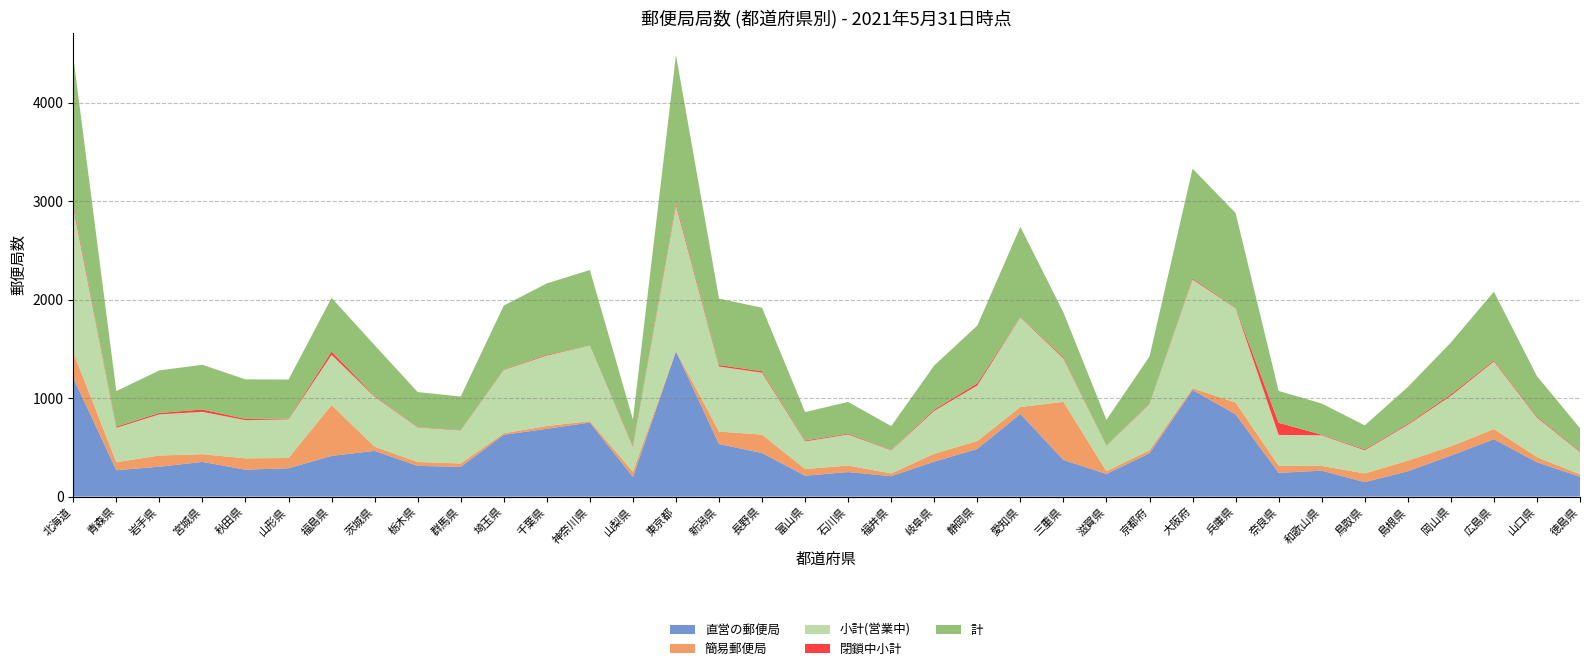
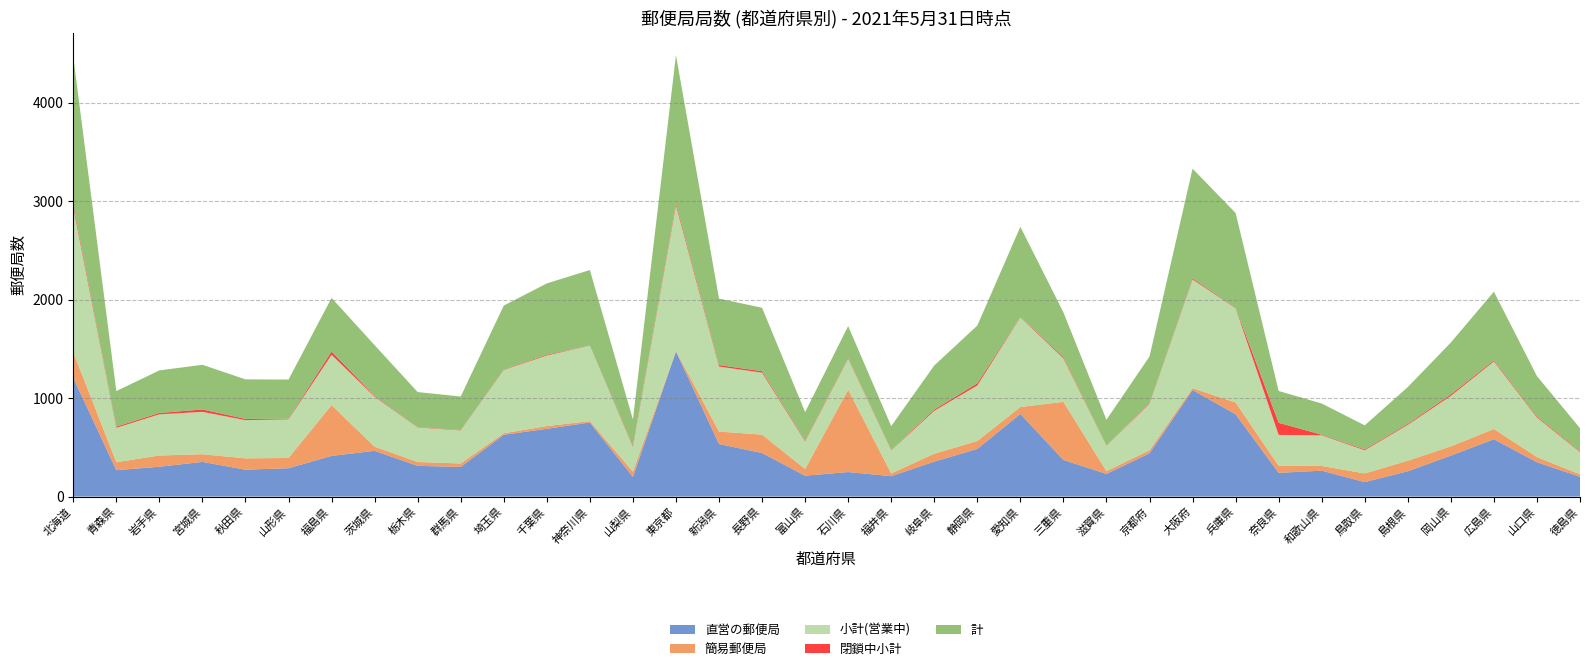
  {
    "直営の郵便局": {
      "北海道": 1200,
      "青森県": 300,
      "岩手県": 300,
      "宮城県": 400,
      "秋田県": 300,
      "山形県": 300,
      "福島県": 400,
      "茨城県": 500,
      "栃木県": 300,
      "群馬県": 300,
      "千葉県": 700,
      "山梨県": 200,
      "新潟県": 500,
      "長野県": 400,
      "富山県": 200,
      "石川県": 200,
      "福井県": 200,
      "岐阜県": 400,
      "静岡県": 500,
      "愛知県": 800,
      "三重県": 400,
      "滋賀県": 200,
      "京都府": 400,
      "兵庫県": 800,
      "奈良県": 200,
      "和歌山県": 300,
      "鳥取県": 100,
      "島根県": 300,
      "岡山県": 400,
      "広島県": 600,
      "山口県": 300
    },
    "簡易郵便局": {
      "北海道": 300,
      "青森県": 100,
      "岩手県": 100,
      "宮城県": 100,
      "秋田県": 100,
      "山形県": 100,
      "福島県": 500,
      "茨城県": 0,
      "栃木県": 0,
      "群馬県": 0,
      "千葉県": 0,
      "山梨県": 100,
      "新潟県": 100,
      "長野県": 200,
      "富山県": 100,
-     "石川県": 100,
+     "石川県": 800,
      "福井県": 0,
      "岐阜県": 100,
      "静岡県": 100,
      "愛知県": 100,
      "三重県": 600,
      "滋賀県": 0,
      "京都府": 0,
      "兵庫県": 100,
      "奈良県": 100,
      "和歌山県": 0,
      "鳥取県": 100,
      "島根県": 100,
      "岡山県": 100,
      "広島県": 100,
      "山口県": 100
    },
    "小計(営業中)": {
      "北海道": 1500,
      "福島県": 500,
      "奈良県": 300
    },
    "閉鎖中小計": {
      "北海道": 0,
      "福島県": 0,
      "奈良県": 100
    },
    "計": {
      "北海道": 1500,
      "青森県": 400,
      "岩手県": 400,
      "宮城県": 500,
      "秋田県": 400,
      "山形県": 400,
      "福島県": 500,
      "茨城県": 500,
      "栃木県": 400,
      "群馬県": 300,
      "埼玉県": 600,
      "千葉県": 700,
      "神奈川県": 800,
      "山梨県": 300,
      "東京都": 1500,
      "新潟県": 700,
      "長野県": 600,
      "富山県": 300,
      "石川県": 300,
      "福井県": 200,
      "岐阜県": 400,
      "静岡県": 600,
      "愛知県": 900,
      "三重県": 500,
      "滋賀県": 300,
      "京都府": 500,
      "大阪府": 1100,
      "兵庫県": 1000,
      "奈良県": 300,
      "和歌山県": 300,
      "鳥取県": 200,
      "島根県": 400,
      "岡山県": 500,
      "広島県": 700,
      "山口県": 400,
      "徳島県": 200
    }
  }
